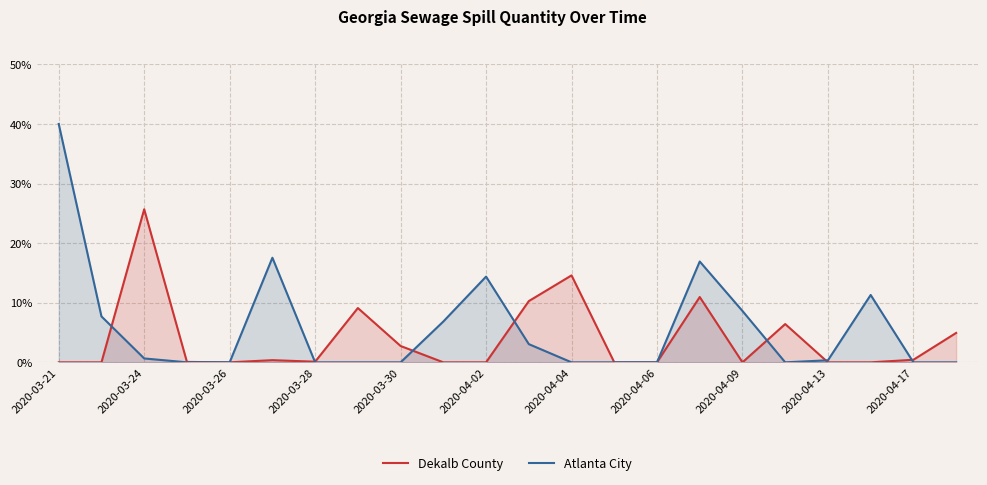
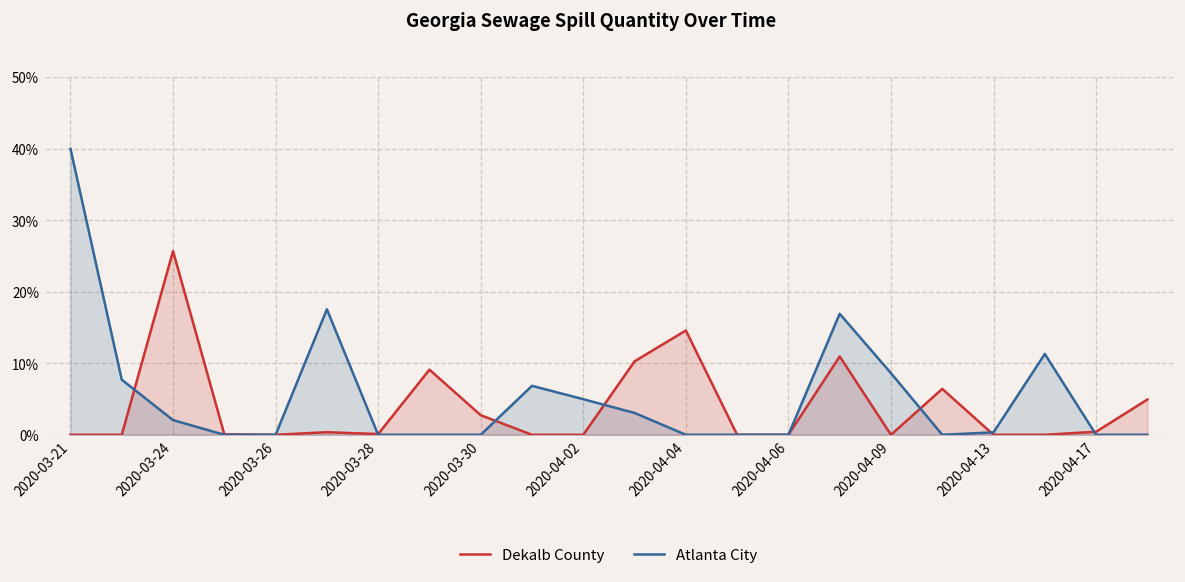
  {
    "Dekalb County": {
      "2020-03-21": "0%",
      "2020-03-24": "26%",
      "2020-03-30": "3%",
      "2020-04-02": "0%",
      "2020-04-04": "15%",
      "2020-04-09": "0%"
    },
    "Atlanta City": {
      "2020-03-21": "40%",
-     "2020-03-24": "1%",
+     "2020-03-24": "2%",
      "2020-03-30": "0%",
-     "2020-04-02": "14%",
+     "2020-04-02": "5%",
      "2020-04-04": "0%",
      "2020-04-09": "9%"
    }
  }
